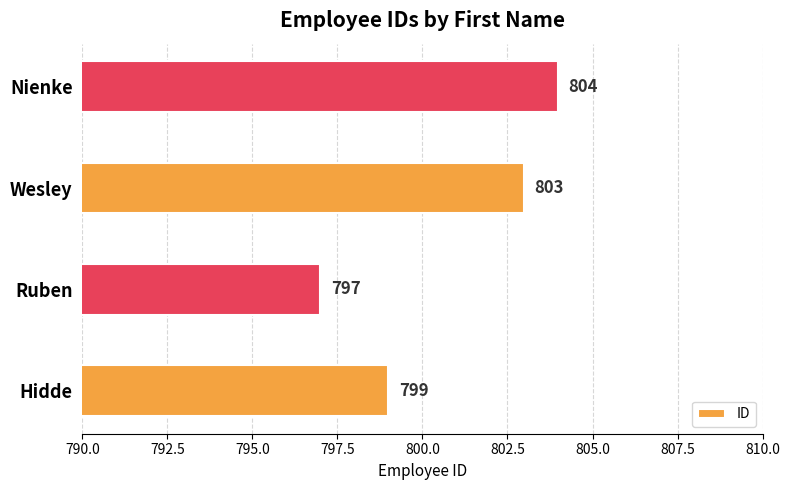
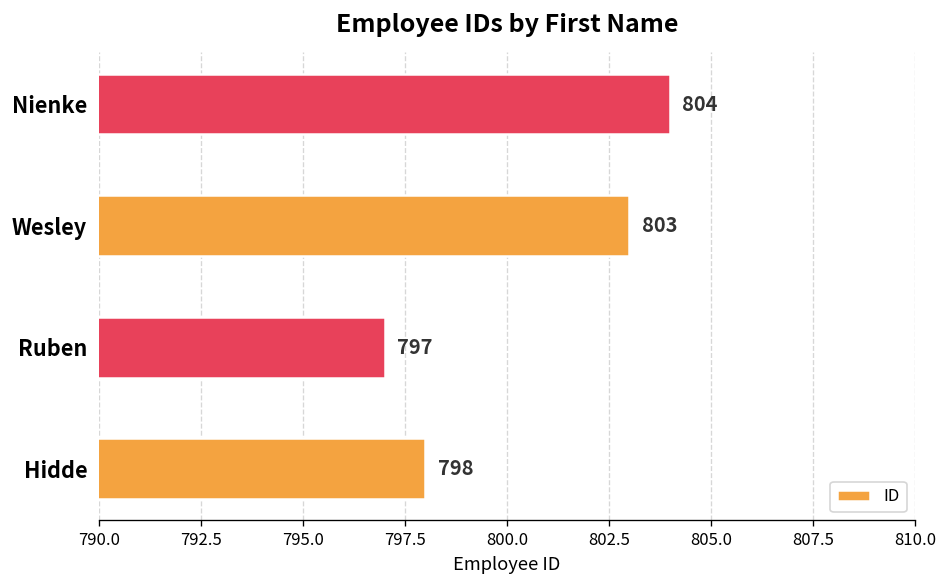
  {
    "Nienke": 804,
    "Wesley": 803,
    "Ruben": 797,
-   "Hidde": 799
+   "Hidde": 798
  }
